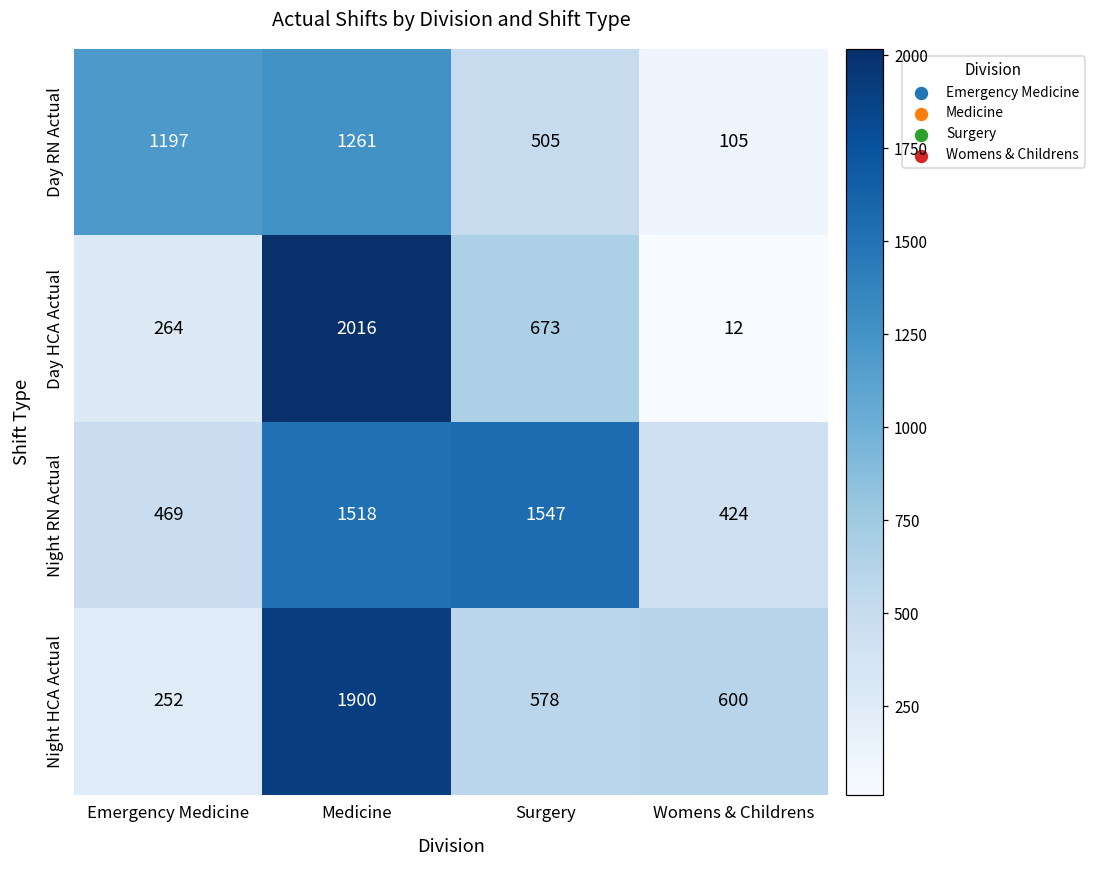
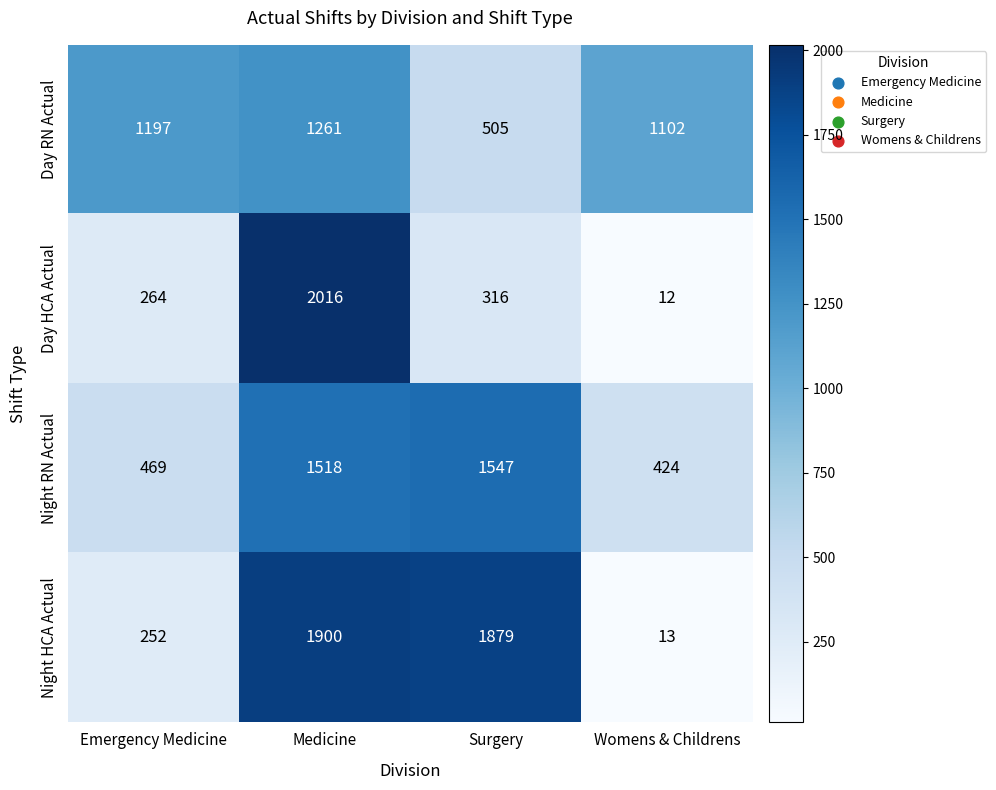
  {
    "Day RN Actual": {
      "Emergency Medicine": 1197,
      "Medicine": 1261,
      "Surgery": 505,
-     "Womens & Childrens": 105
+     "Womens & Childrens": 1102
    },
    "Day HCA Actual": {
      "Emergency Medicine": 264,
      "Medicine": 2016,
-     "Surgery": 673,
+     "Surgery": 316,
      "Womens & Childrens": 12
    },
    "Night RN Actual": {
      "Emergency Medicine": 469,
      "Medicine": 1518,
      "Surgery": 1547,
      "Womens & Childrens": 424
    },
    "Night HCA Actual": {
      "Emergency Medicine": 252,
      "Medicine": 1900,
-     "Surgery": 578,
-     "Womens & Childrens": 600
+     "Surgery": 1879,
+     "Womens & Childrens": 13
    }
  }
